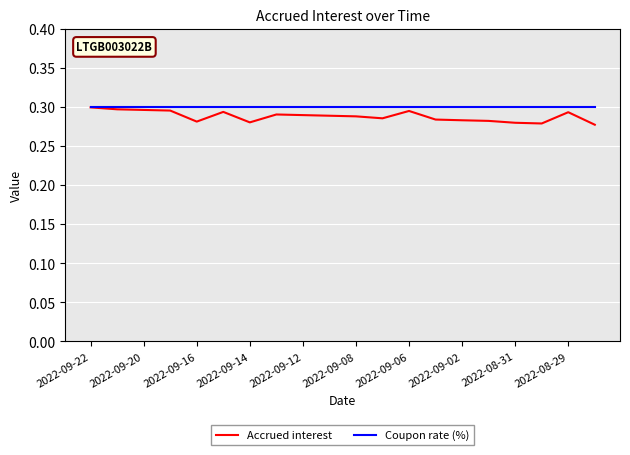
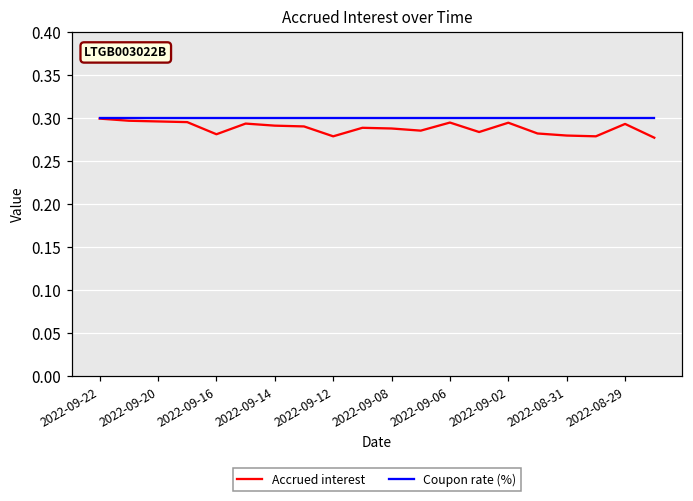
  {
    "Accrued interest": {
      "2022-09-20": 0.30,
      "2022-09-16": 0.28,
-     "2022-09-14": 0.28,
-     "2022-09-12": 0.29,
+     "2022-09-14": 0.29,
+     "2022-09-12": 0.28,
      "2022-09-08": 0.29,
      "2022-09-06": 0.29,
-     "2022-09-02": 0.28,
+     "2022-09-02": 0.29,
      "2022-08-31": 0.28,
      "2022-08-29": 0.29
    },
    "Coupon rate (%)": {
      "2022-09-20": 0.30,
      "2022-09-16": 0.30,
      "2022-09-14": 0.30,
      "2022-09-12": 0.30,
      "2022-09-08": 0.30,
      "2022-09-06": 0.30,
      "2022-09-02": 0.30,
      "2022-08-31": 0.30,
      "2022-08-29": 0.30
    }
  }
